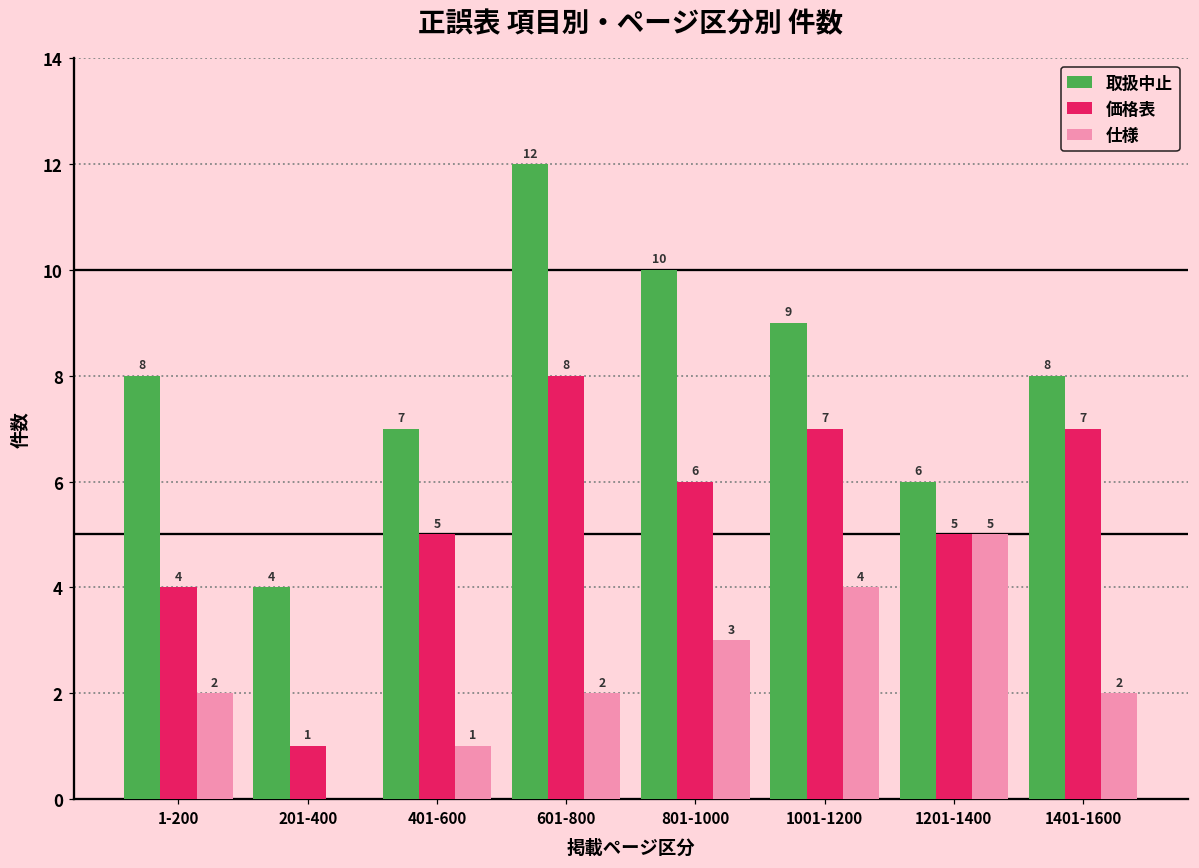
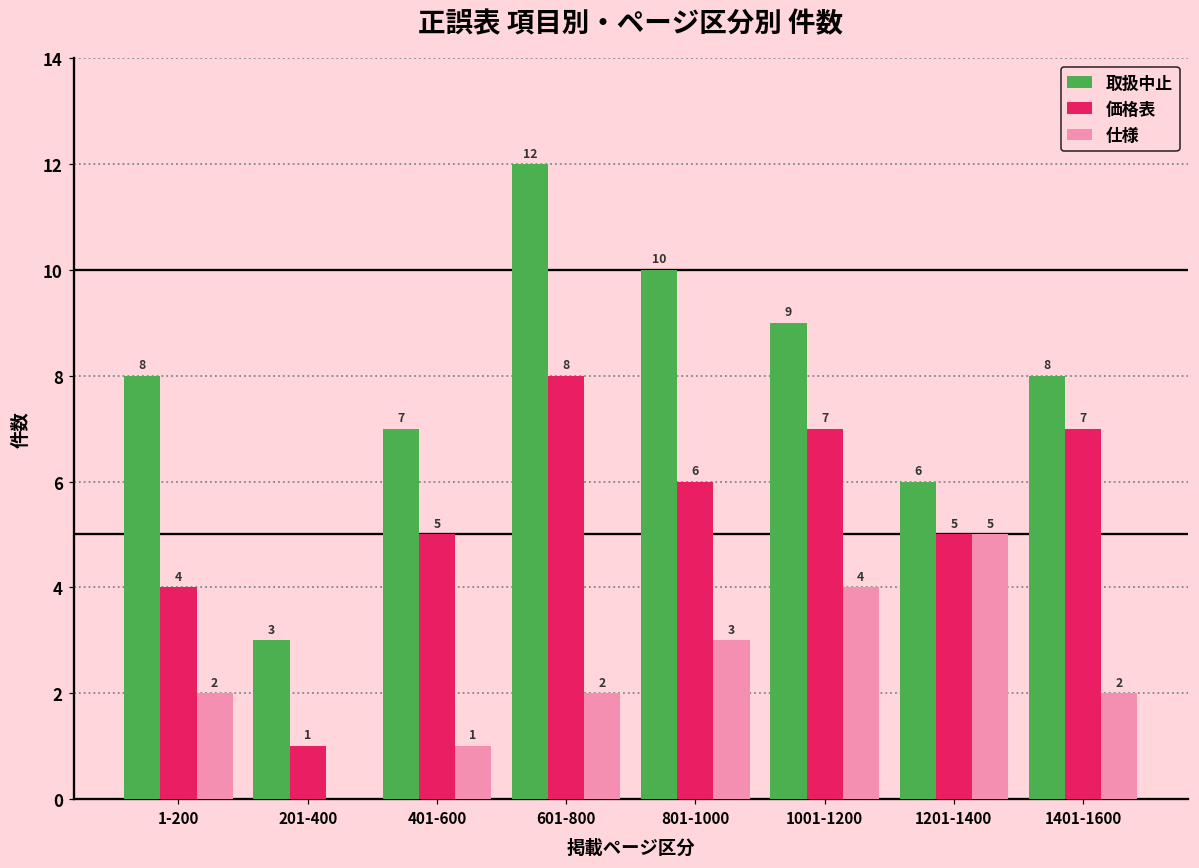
  {
    "取扱中止": {
      "1-200": 8,
-     "201-400": 4,
+     "201-400": 3,
      "401-600": 7,
      "601-800": 12,
      "801-1000": 10,
      "1001-1200": 9,
      "1201-1400": 6,
      "1401-1600": 8
    },
    "価格表": {
      "1-200": 4,
      "201-400": 1,
      "401-600": 5,
      "601-800": 8,
      "801-1000": 6,
      "1001-1200": 7,
      "1201-1400": 5,
      "1401-1600": 7
    },
    "仕様": {
      "1-200": 2,
      "401-600": 1,
      "601-800": 2,
      "801-1000": 3,
      "1001-1200": 4,
      "1201-1400": 5,
      "1401-1600": 2
    }
  }
